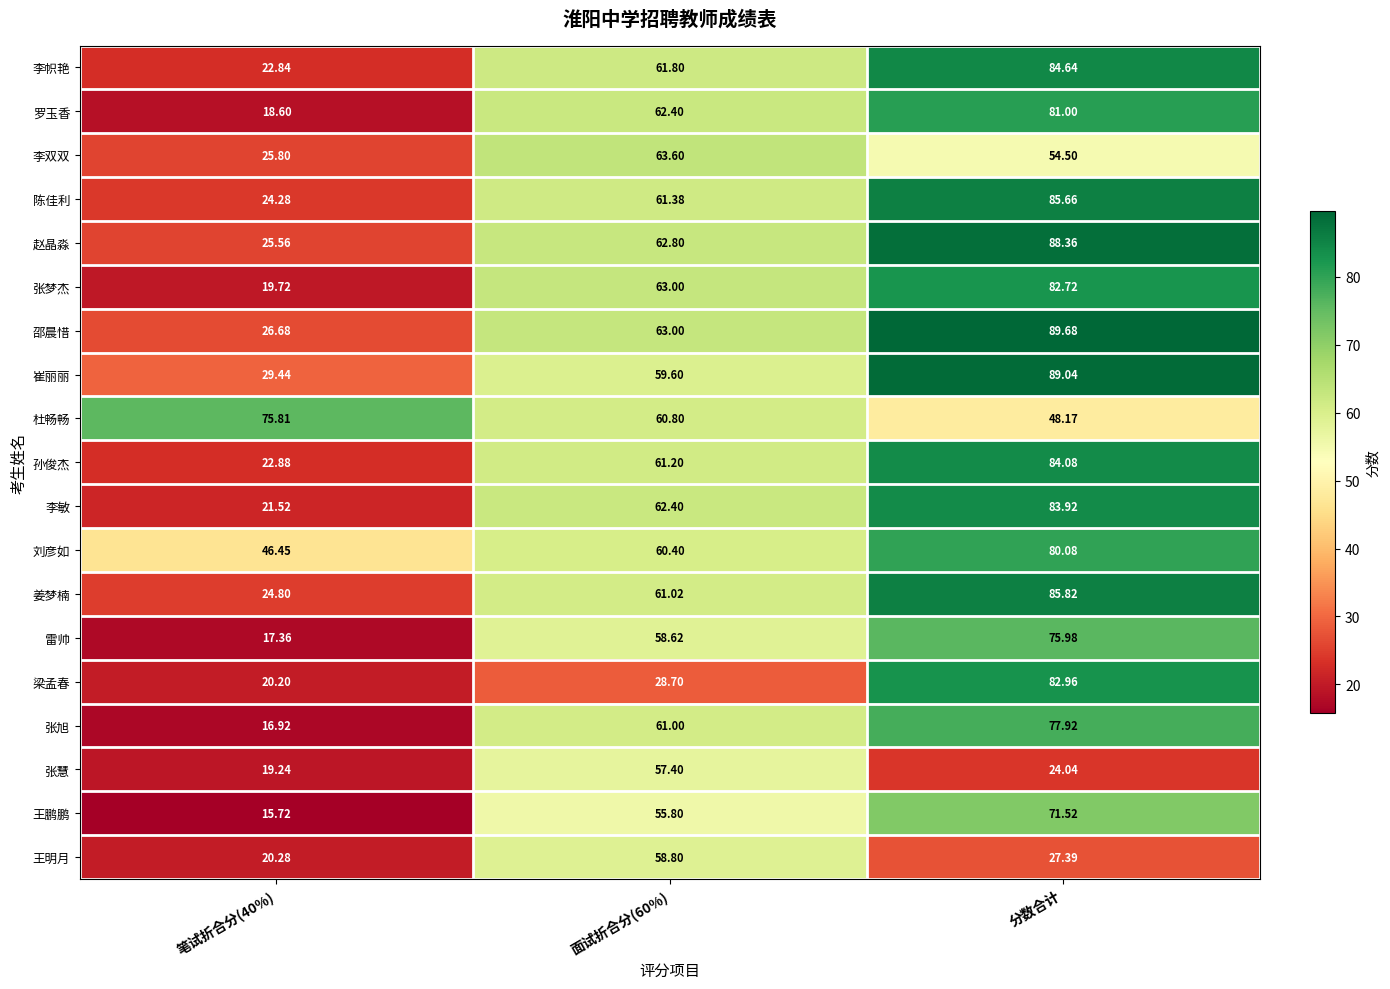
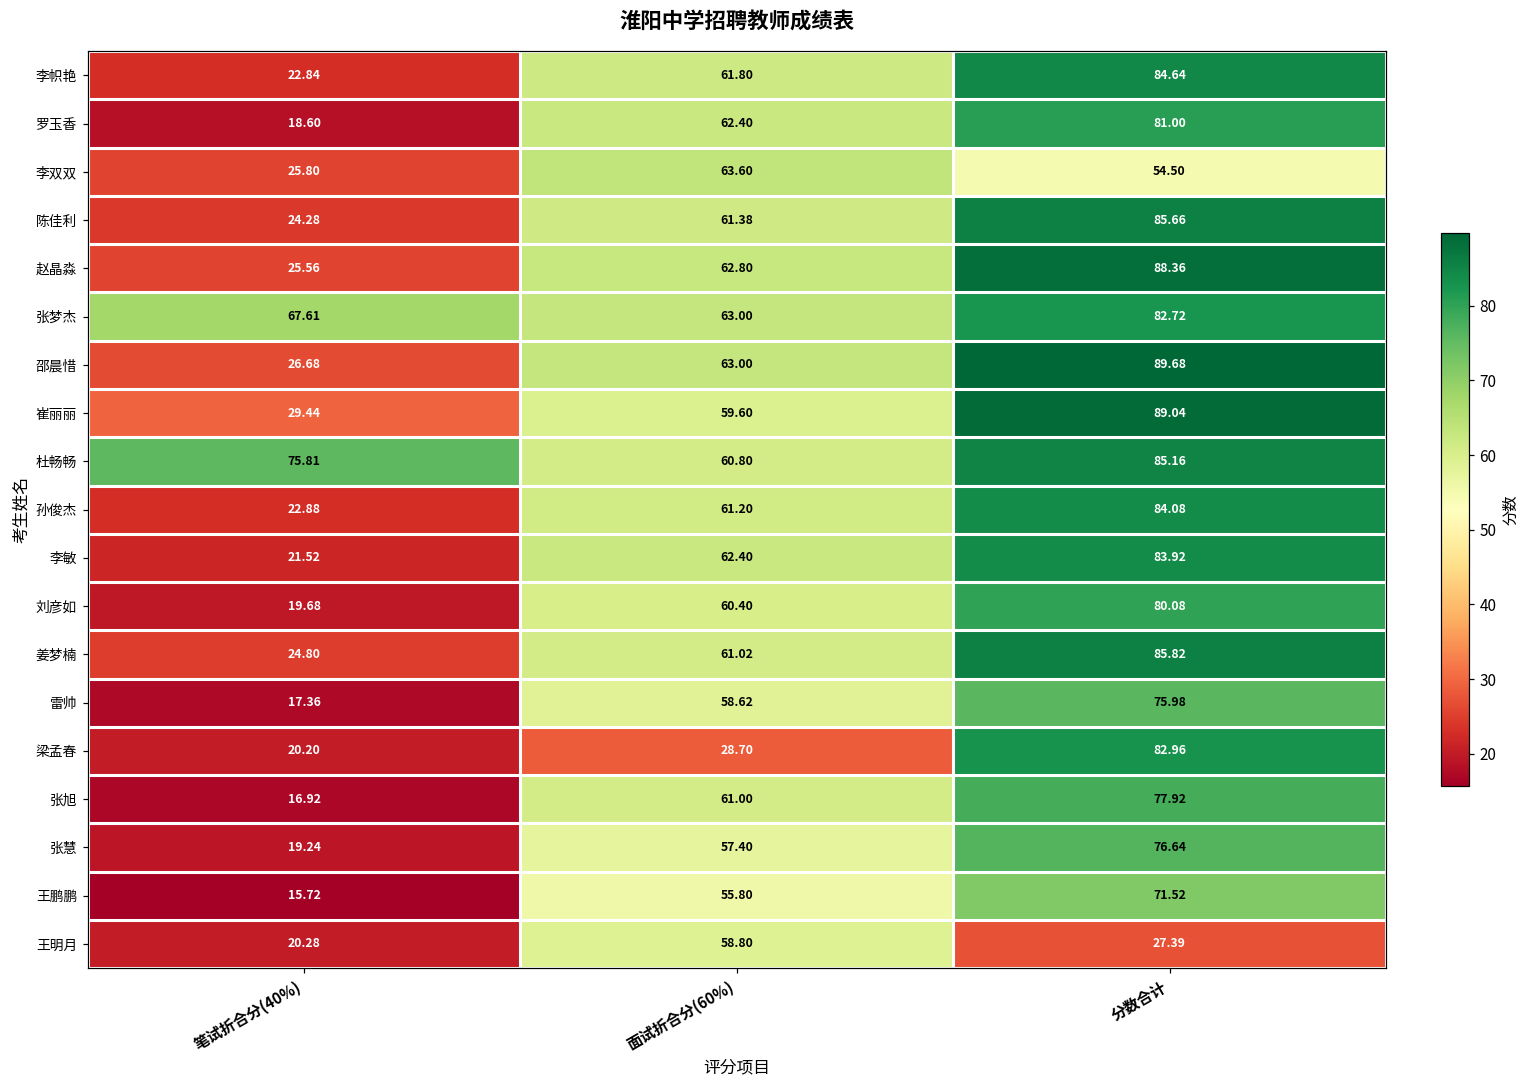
  {
    "李帜艳": {
      "笔试折合分(40%)": 22.84,
      "面试折合分(60%)": 61.80,
      "分数合计": 84.64
    },
    "罗玉香": {
      "笔试折合分(40%)": 18.60,
      "面试折合分(60%)": 62.40,
      "分数合计": 81.00
    },
    "李双双": {
      "笔试折合分(40%)": 25.80,
      "面试折合分(60%)": 63.60,
      "分数合计": 54.50
    },
    "陈佳利": {
      "笔试折合分(40%)": 24.28,
      "面试折合分(60%)": 61.38,
      "分数合计": 85.66
    },
    "赵晶淼": {
      "笔试折合分(40%)": 25.56,
      "面试折合分(60%)": 62.80,
      "分数合计": 88.36
    },
    "张梦杰": {
-     "笔试折合分(40%)": 19.72,
+     "笔试折合分(40%)": 67.61,
      "面试折合分(60%)": 63.00,
      "分数合计": 82.72
    },
    "邵晨惜": {
      "笔试折合分(40%)": 26.68,
      "面试折合分(60%)": 63.00,
      "分数合计": 89.68
    },
    "崔丽丽": {
      "笔试折合分(40%)": 29.44,
      "面试折合分(60%)": 59.60,
      "分数合计": 89.04
    },
    "杜畅畅": {
      "笔试折合分(40%)": 75.81,
      "面试折合分(60%)": 60.80,
-     "分数合计": 48.17
+     "分数合计": 85.16
    },
    "孙俊杰": {
      "笔试折合分(40%)": 22.88,
      "面试折合分(60%)": 61.20,
      "分数合计": 84.08
    },
    "李敏": {
      "笔试折合分(40%)": 21.52,
      "面试折合分(60%)": 62.40,
      "分数合计": 83.92
    },
    "刘彦如": {
-     "笔试折合分(40%)": 46.45,
+     "笔试折合分(40%)": 19.68,
      "面试折合分(60%)": 60.40,
      "分数合计": 80.08
    },
    "姜梦楠": {
      "笔试折合分(40%)": 24.80,
      "面试折合分(60%)": 61.02,
      "分数合计": 85.82
    },
    "雷帅": {
      "笔试折合分(40%)": 17.36,
      "面试折合分(60%)": 58.62,
      "分数合计": 75.98
    },
    "梁孟春": {
      "笔试折合分(40%)": 20.20,
      "面试折合分(60%)": 28.70,
      "分数合计": 82.96
    },
    "张旭": {
      "笔试折合分(40%)": 16.92,
      "面试折合分(60%)": 61.00,
      "分数合计": 77.92
    },
    "张慧": {
      "笔试折合分(40%)": 19.24,
      "面试折合分(60%)": 57.40,
-     "分数合计": 24.04
+     "分数合计": 76.64
    },
    "王鹏鹏": {
      "笔试折合分(40%)": 15.72,
      "面试折合分(60%)": 55.80,
      "分数合计": 71.52
    },
    "王明月": {
      "笔试折合分(40%)": 20.28,
      "面试折合分(60%)": 58.80,
      "分数合计": 27.39
    }
  }
